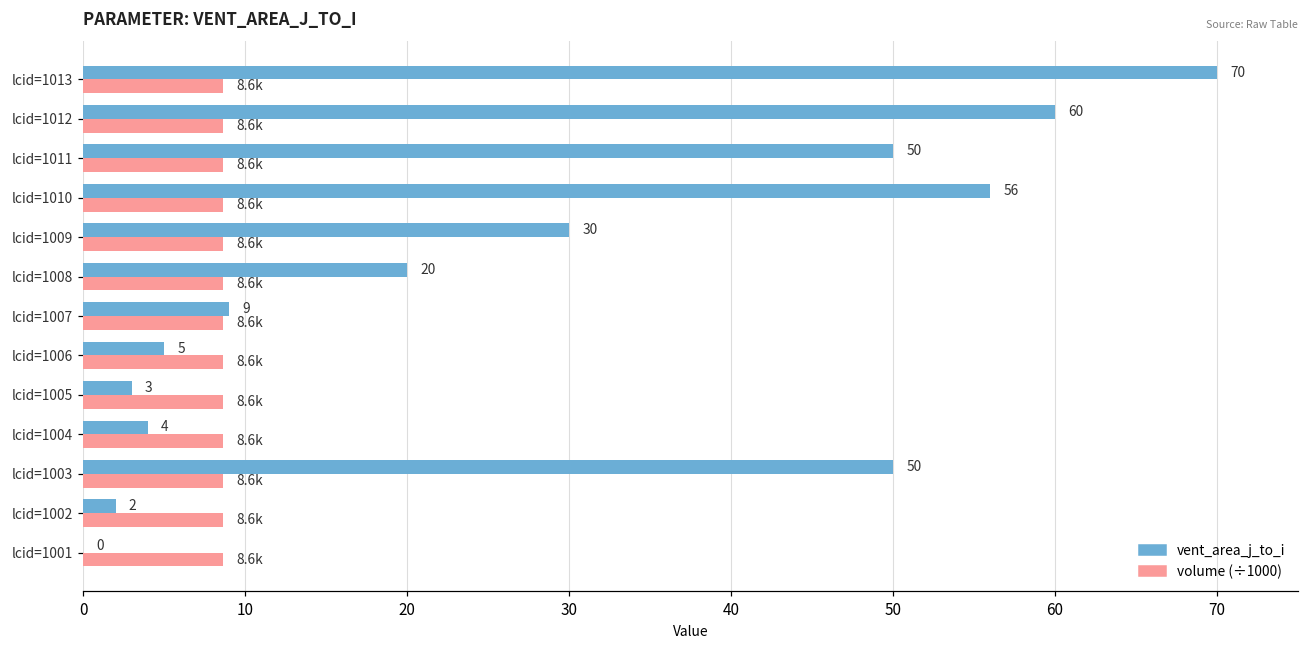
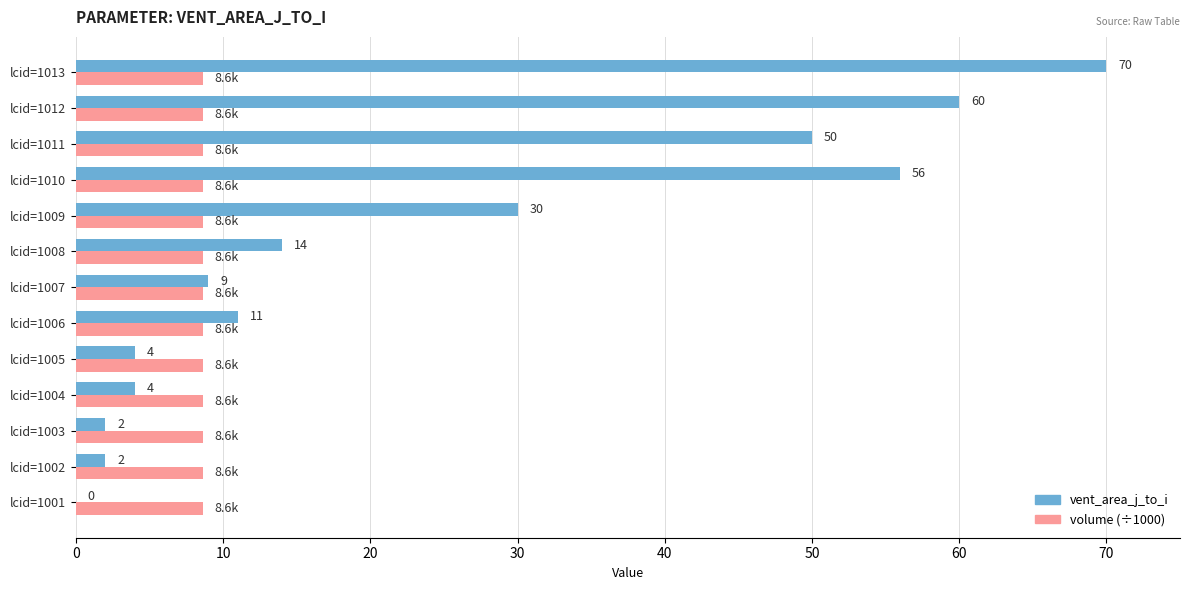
  {
    "vent_area_j_to_i": {
      "lcid=1013": "70",
      "lcid=1012": "60",
      "lcid=1011": "50",
      "lcid=1010": "56",
      "lcid=1009": "30",
-     "lcid=1008": "20",
+     "lcid=1008": "14",
      "lcid=1007": "9",
-     "lcid=1006": "5",
-     "lcid=1005": "3",
+     "lcid=1006": "11",
+     "lcid=1005": "4",
      "lcid=1004": "4",
-     "lcid=1003": "50",
+     "lcid=1003": "2",
      "lcid=1002": "2",
      "lcid=1001": "0"
    },
    "volume (÷1000)": {
      "lcid=1013": "8.6k",
      "lcid=1012": "8.6k",
      "lcid=1011": "8.6k",
      "lcid=1010": "8.6k",
      "lcid=1009": "8.6k",
      "lcid=1008": "8.6k",
      "lcid=1007": "8.6k",
      "lcid=1006": "8.6k",
      "lcid=1005": "8.6k",
      "lcid=1004": "8.6k",
      "lcid=1003": "8.6k",
      "lcid=1002": "8.6k",
      "lcid=1001": "8.6k"
    }
  }
